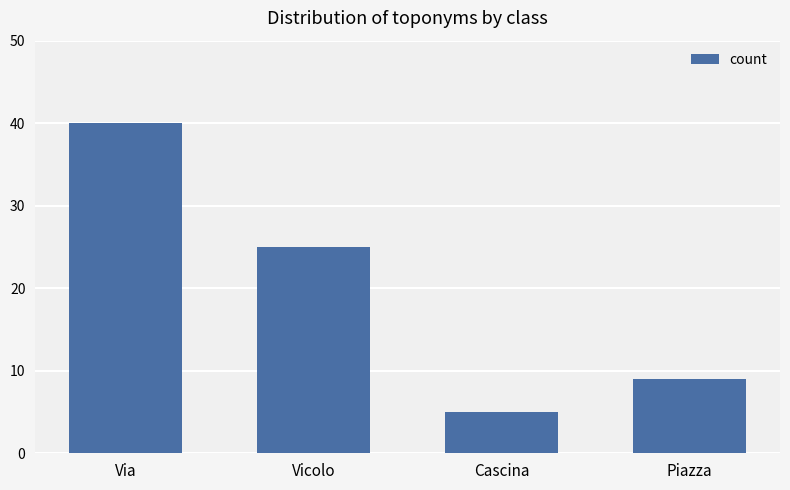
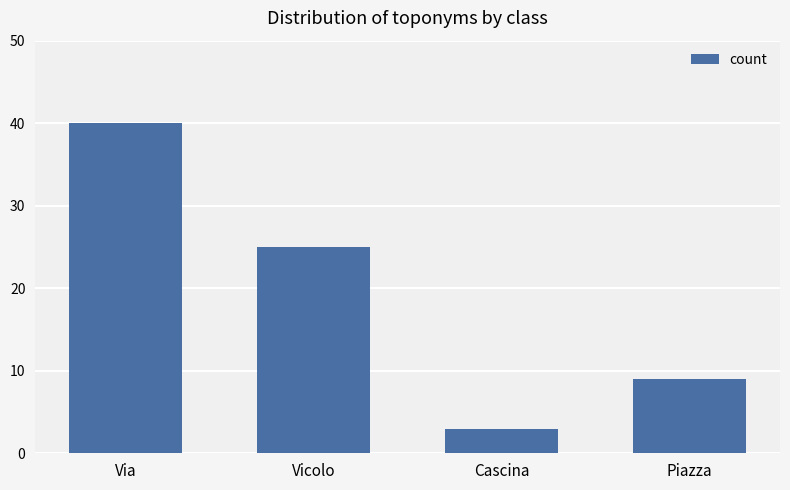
  {
    "Via": 40,
    "Vicolo": 25,
-   "Cascina": 5,
+   "Cascina": 3,
    "Piazza": 9
  }
